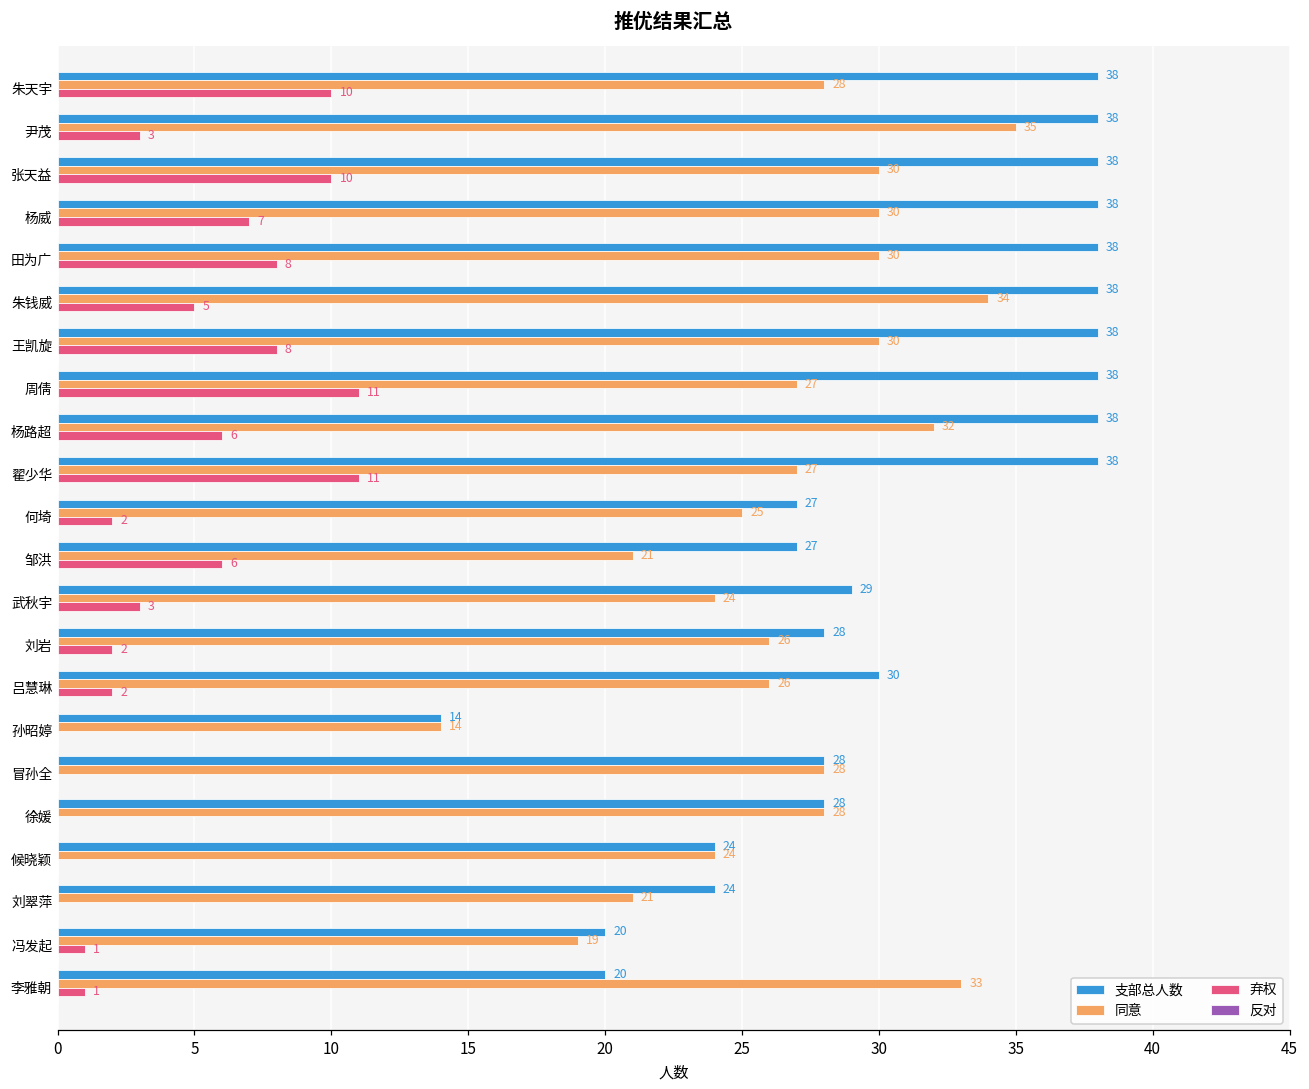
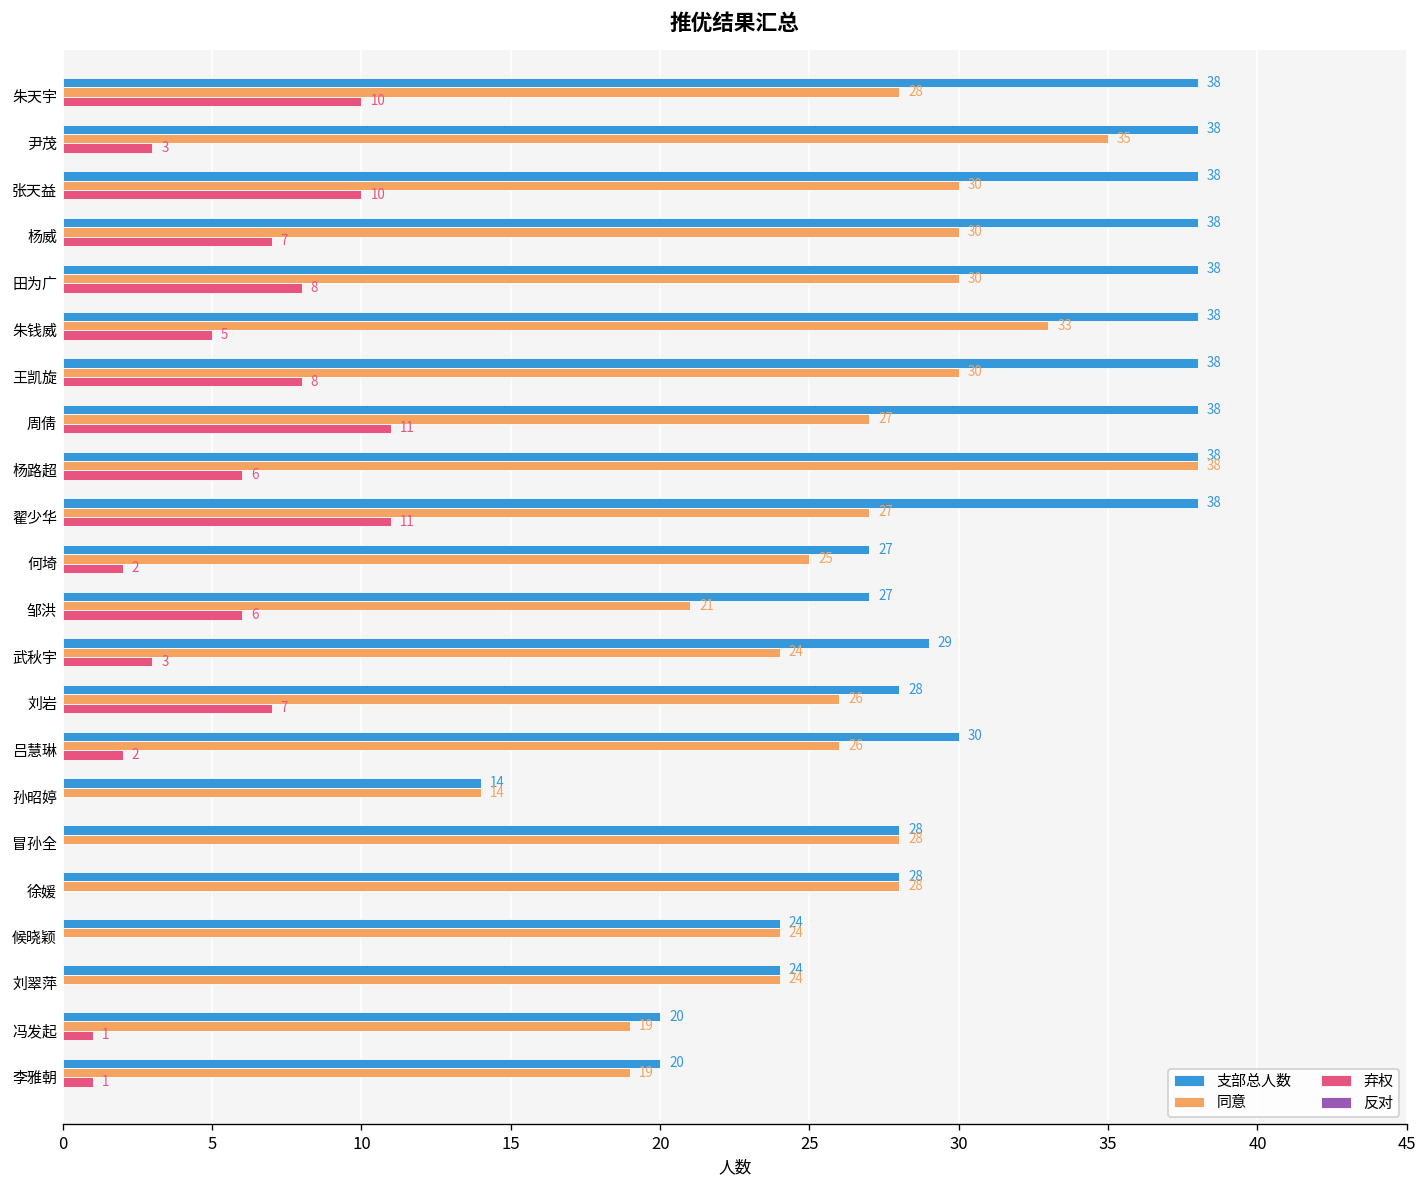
  {
    "支部总人数": {
      "朱天宇": 38,
      "尹茂": 38,
      "张天益": 38,
      "杨威": 38,
      "田为广": 38,
      "朱钱威": 38,
      "王凯旋": 38,
      "周倩": 38,
      "翟少华": 38,
      "何埼": 27,
      "邹洪": 27,
      "武秋宇": 29,
      "刘岩": 28,
      "吕慧琳": 30,
      "冯发起": 20,
      "李雅朝": 20
    },
    "同意": {
      "朱天宇": 28,
      "尹茂": 35,
      "张天益": 30,
      "杨威": 30,
      "田为广": 30,
-     "朱钱威": 34,
+     "朱钱威": 33,
      "王凯旋": 30,
      "周倩": 27,
-     "杨路超": 32,
+     "杨路超": 38,
      "翟少华": 27,
      "何埼": 25,
      "邹洪": 21,
      "武秋宇": 24,
      "刘岩": 26,
      "吕慧琳": 26,
-     "刘翠萍": 21,
+     "刘翠萍": 24,
      "冯发起": 19,
-     "李雅朝": 33
+     "李雅朝": 19
    },
    "弃权": {
      "朱天宇": 10,
      "尹茂": 3,
      "张天益": 10,
      "杨威": 7,
      "田为广": 8,
      "朱钱威": 5,
      "王凯旋": 8,
      "周倩": 11,
      "杨路超": 6,
      "翟少华": 11,
      "何埼": 2,
      "邹洪": 6,
      "武秋宇": 3,
-     "刘岩": 2,
+     "刘岩": 7,
      "吕慧琳": 2,
      "冯发起": 1,
      "李雅朝": 1
    },
    "反对": {
      "朱天宇": 0.0,
      "尹茂": 0.0,
      "张天益": 0.0,
      "杨威": 0.0,
      "田为广": 0.0,
      "朱钱威": 0.0,
      "王凯旋": 0.0,
      "周倩": 0.0,
      "杨路超": 0.0,
      "翟少华": 0.0,
      "何埼": 0.0,
      "邹洪": 0.0,
      "武秋宇": 0.0,
      "刘岩": 0.0,
      "吕慧琳": 0.0,
      "孙昭婷": 0.0,
      "冒孙全": 0.0,
      "徐媛": 0.0,
      "候晓颖": 0.0,
      "刘翠萍": 0.0,
      "冯发起": 0.0,
      "李雅朝": 0.0
    }
  }
